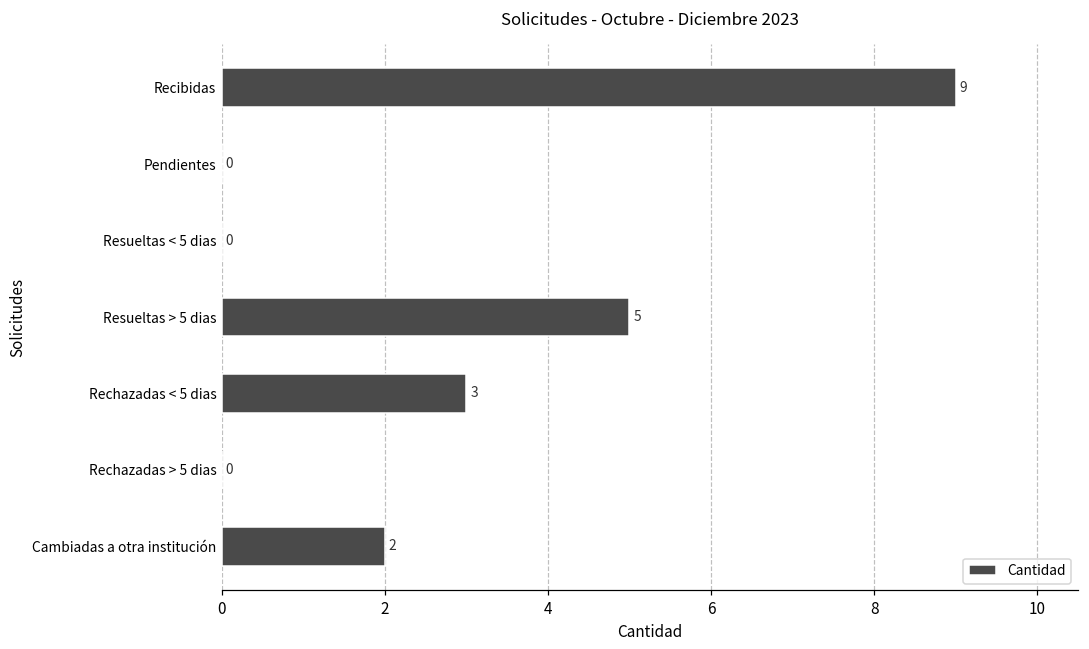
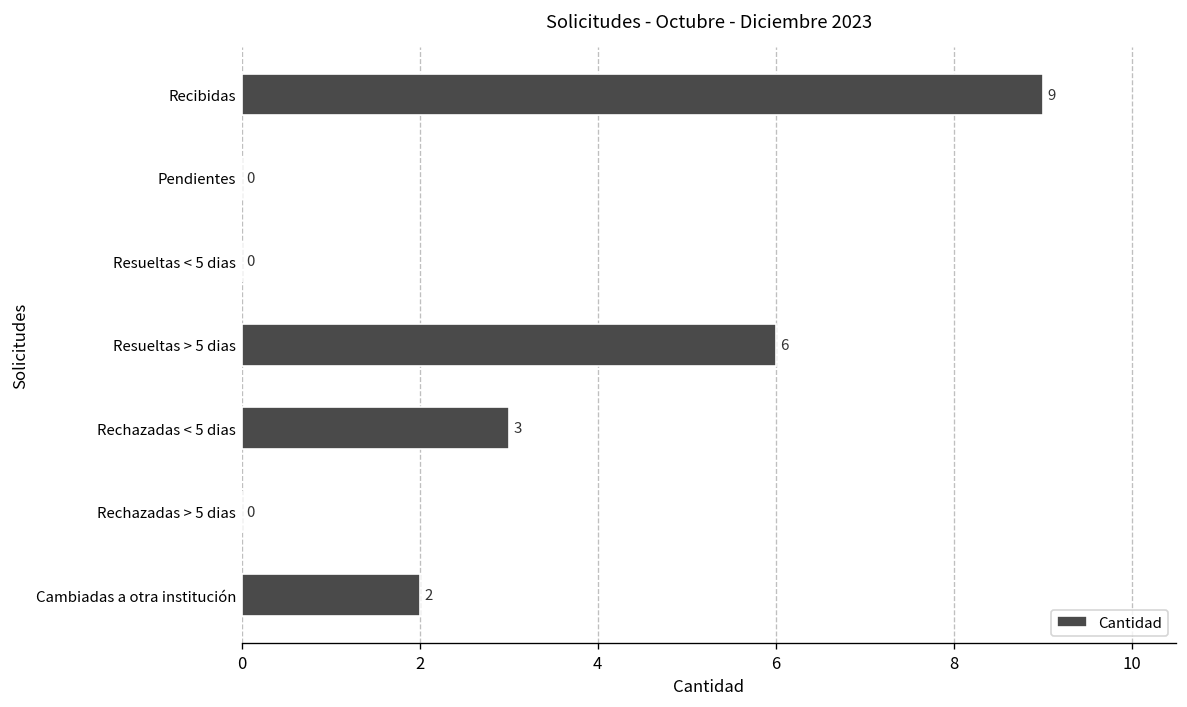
  {
    "Recibidas": 9,
    "Pendientes": 0,
    "Resueltas < 5 dias": 0,
-   "Resueltas > 5 dias": 5,
+   "Resueltas > 5 dias": 6,
    "Rechazadas < 5 dias": 3,
    "Rechazadas > 5 dias": 0,
    "Cambiadas a otra institución": 2
  }
